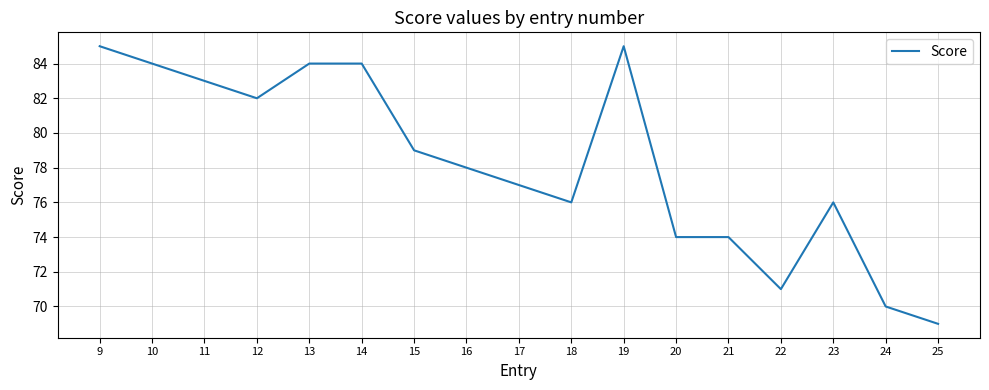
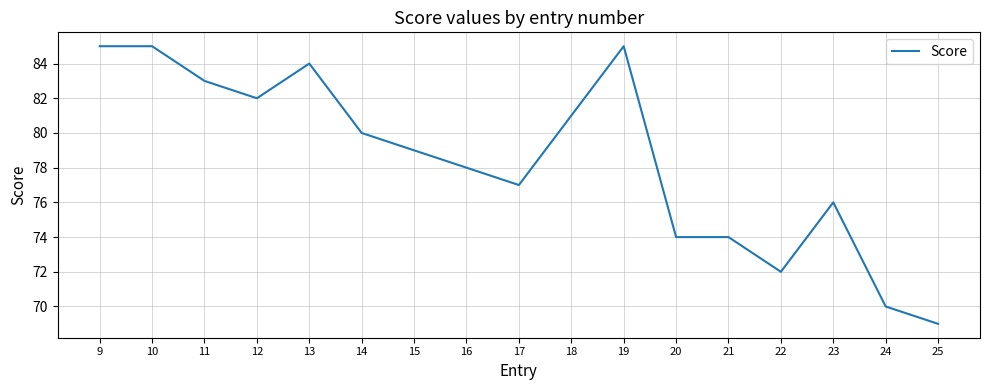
  {
    "9": 85,
-   "10": 84,
+   "10": 85,
    "11": 83,
    "12": 82,
    "13": 84,
-   "14": 84,
+   "14": 80,
    "15": 79,
    "16": 78,
    "17": 77,
-   "18": 76,
+   "18": 81,
    "19": 85,
    "20": 74,
    "21": 74,
-   "22": 71,
+   "22": 72,
    "23": 76,
    "24": 70,
    "25": 69
  }
